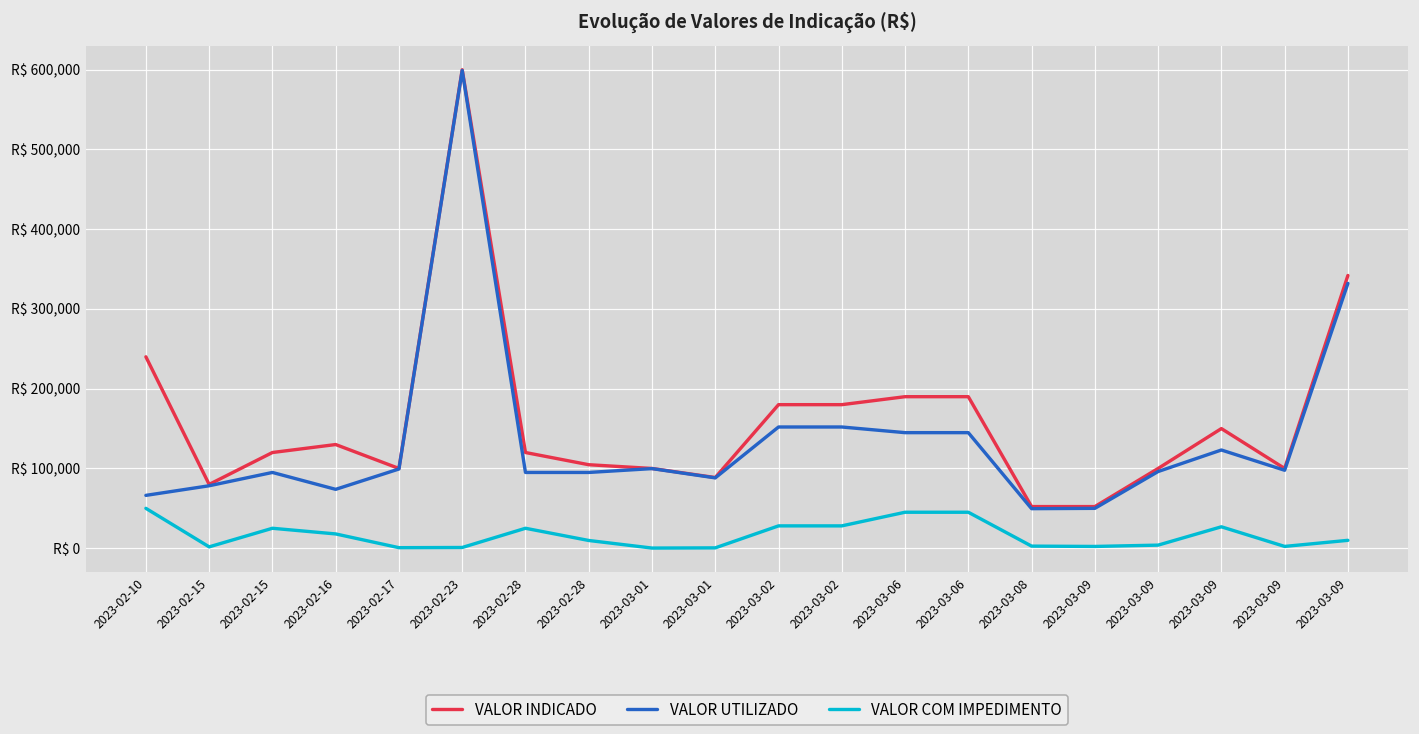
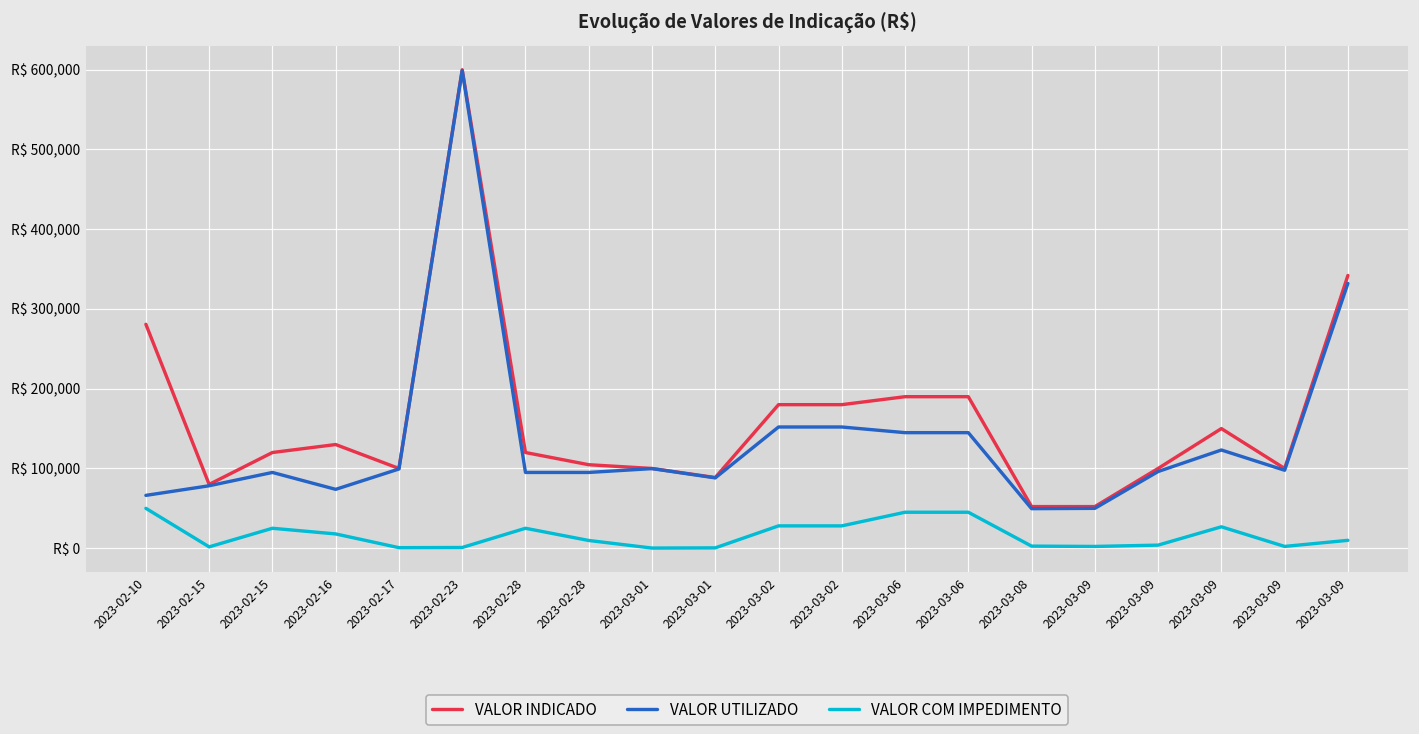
  {
    "VALOR INDICADO": {
-     "2023-02-10": "R$ 240,000",
+     "2023-02-10": "R$ 280,000",
      "2023-02-16": "R$ 130,000"
    },
    "VALOR UTILIZADO": {
      "2023-02-10": "R$ 70,000",
      "2023-02-16": "R$ 70,000"
    },
    "VALOR COM IMPEDIMENTO": {
      "2023-02-10": "R$ 50,000",
      "2023-02-16": "R$ 20,000",
      "2023-02-17": "R$ 0",
      "2023-02-23": "R$ 0",
      "2023-03-08": "R$ 0"
    }
  }
